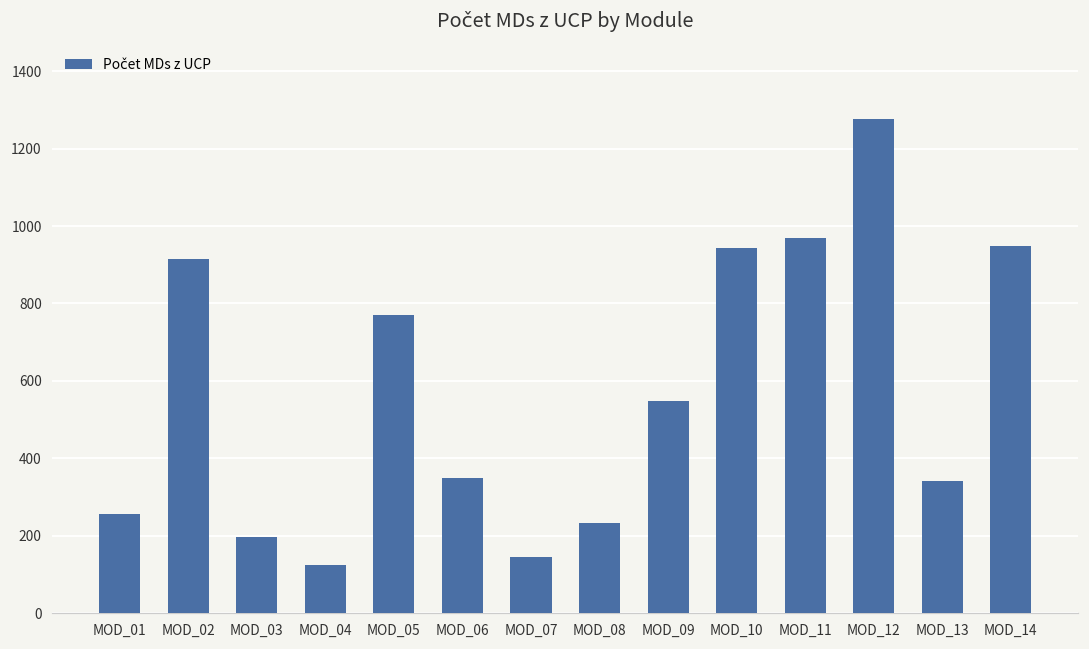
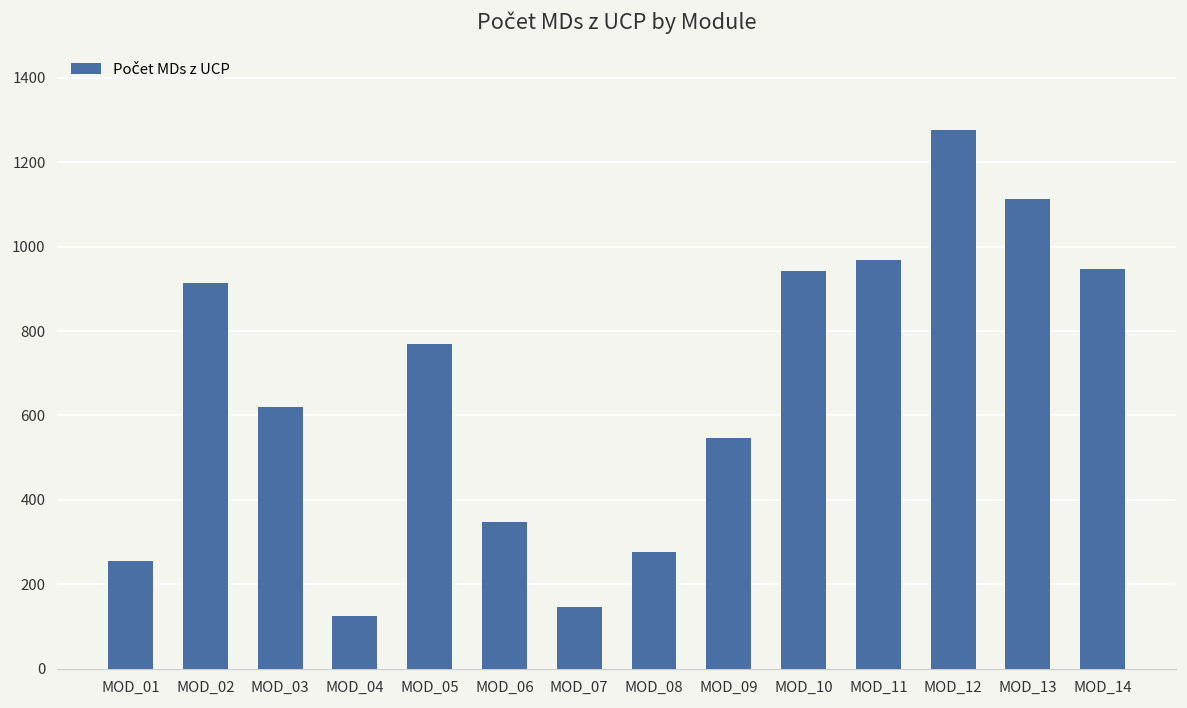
  {
    "MOD_01": 260,
    "MOD_02": 920,
-   "MOD_03": 200,
+   "MOD_03": 620,
    "MOD_04": 120,
    "MOD_05": 770,
    "MOD_06": 350,
    "MOD_07": 150,
-   "MOD_08": 230,
+   "MOD_08": 280,
    "MOD_09": 550,
    "MOD_10": 940,
    "MOD_11": 970,
    "MOD_12": 1280,
-   "MOD_13": 340,
+   "MOD_13": 1110,
    "MOD_14": 950
  }
